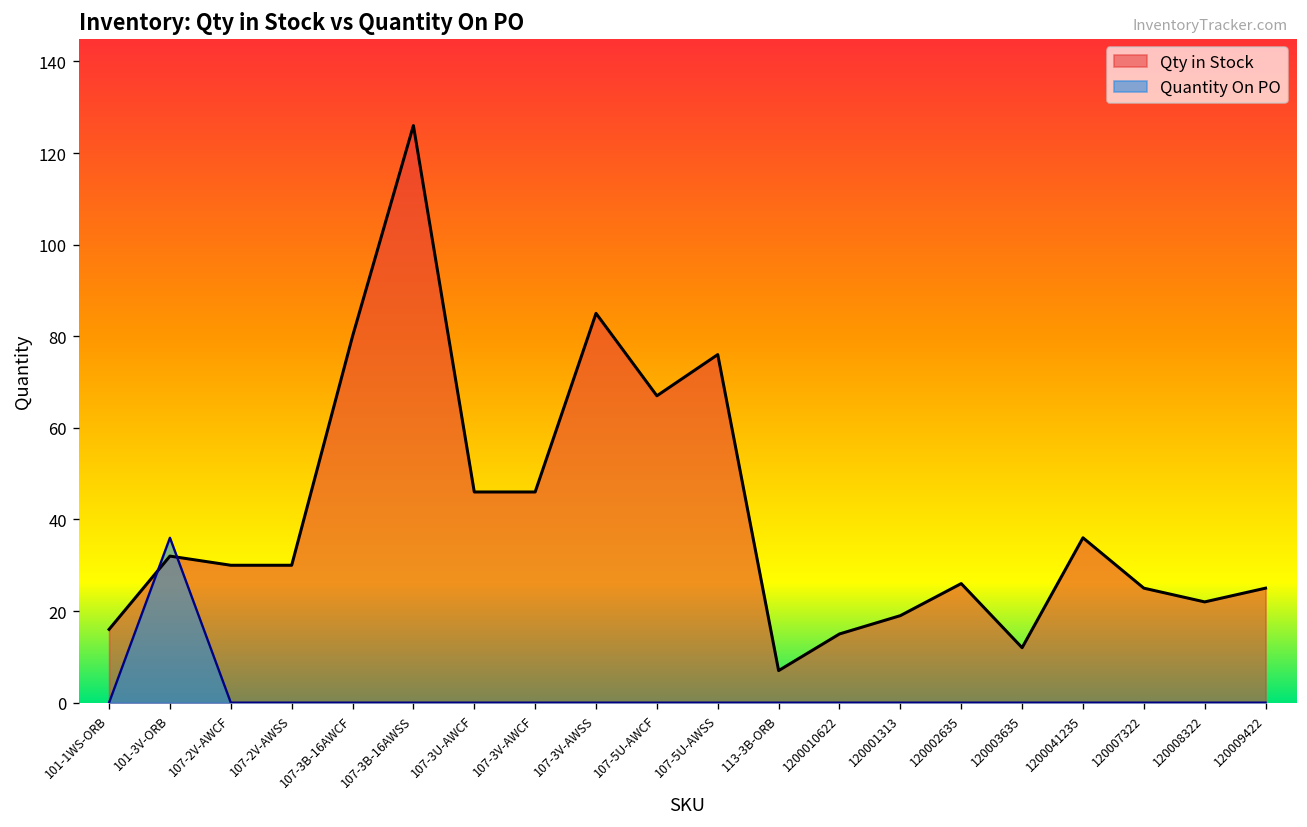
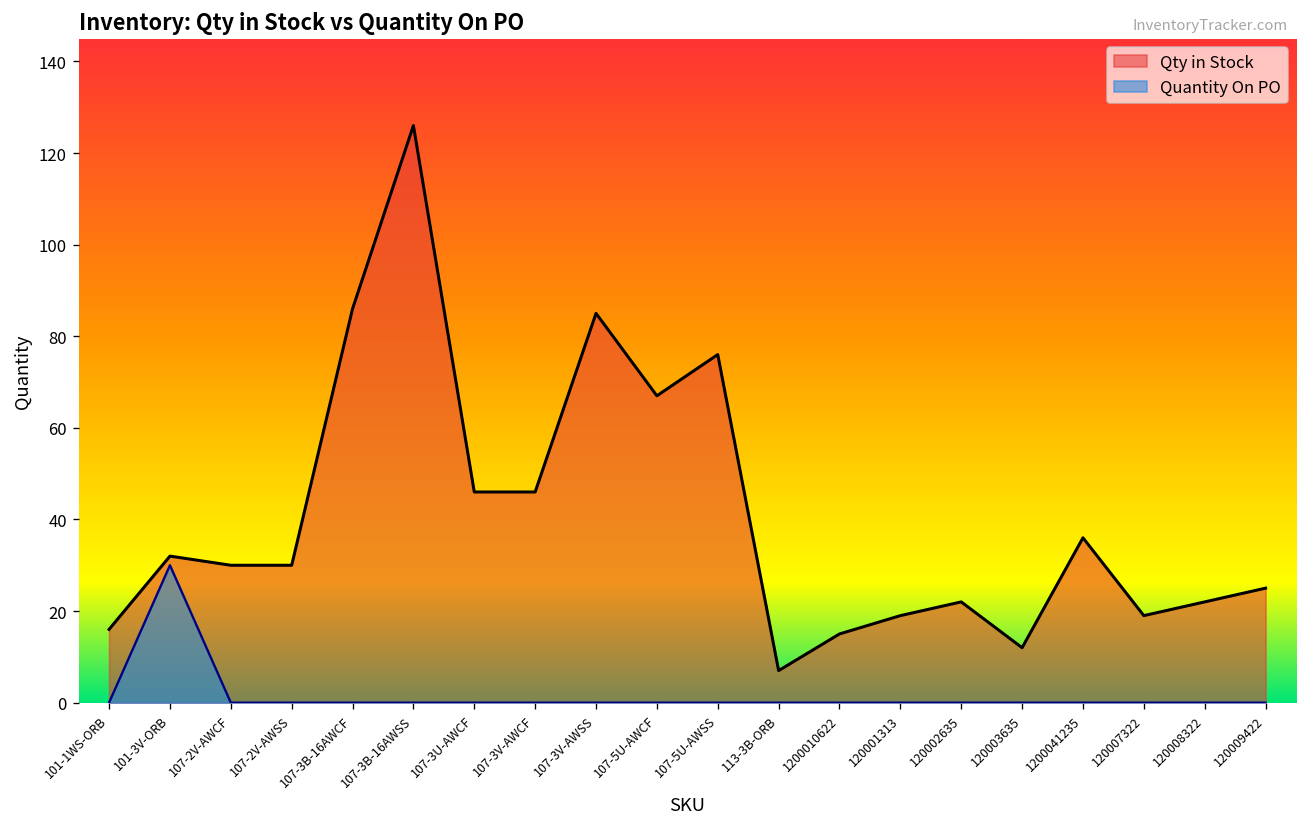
  {
    "Qty in Stock": {
      "101-1WS-ORB": 16,
      "101-3V-ORB": 32,
      "107-2V-AWCF": 30,
      "107-2V-AWSS": 30,
-     "107-3B-16AWCF": 80,
+     "107-3B-16AWCF": 86,
      "107-3B-16AWSS": 126,
      "107-3U-AWCF": 46,
      "107-3V-AWCF": 46,
      "107-3V-AWSS": 85,
      "107-5U-AWCF": 67,
      "107-5U-AWSS": 76,
      "113-3B-ORB": 7,
      "1200010622": 15,
      "120001313": 19,
-     "120002635": 26,
+     "120002635": 22,
      "120003635": 12,
      "1200041235": 36,
-     "120007322": 25,
+     "120007322": 19,
      "120008322": 22,
      "120009422": 25
    },
    "Quantity On PO": {
      "101-1WS-ORB": 0,
-     "101-3V-ORB": 36,
+     "101-3V-ORB": 30,
      "107-2V-AWCF": 0,
      "107-2V-AWSS": 0,
      "107-3B-16AWCF": 0,
      "107-3B-16AWSS": 0,
      "107-3U-AWCF": 0,
      "107-3V-AWCF": 0,
      "107-3V-AWSS": 0,
      "107-5U-AWCF": 0,
      "107-5U-AWSS": 0,
      "113-3B-ORB": 0,
      "1200010622": 0,
      "120001313": 0,
      "120002635": 0,
      "120003635": 0,
      "1200041235": 0,
      "120007322": 0,
      "120008322": 0,
      "120009422": 0
    }
  }
